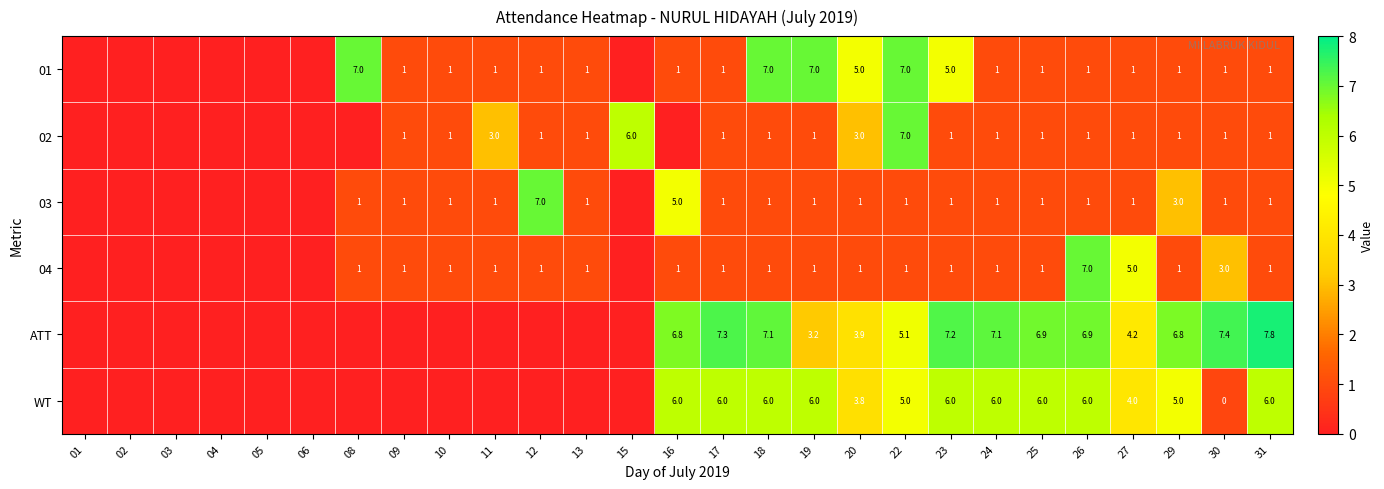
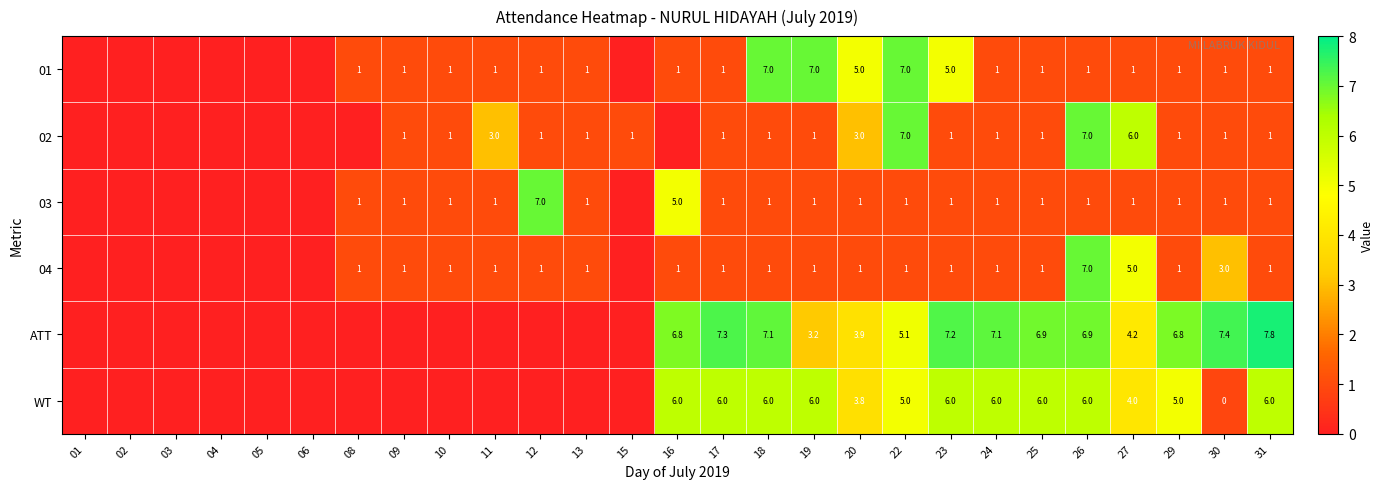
  {
    "01": {
-     "08": 7.0,
+     "08": 1,
      "09": 1,
      "10": 1,
      "11": 1,
      "12": 1,
      "13": 1,
      "16": 1,
      "17": 1,
      "18": 7.0,
      "19": 7.0,
      "20": 5.0,
      "22": 7.0,
      "23": 5.0,
      "24": 1,
      "25": 1,
      "26": 1,
      "27": 1,
      "29": 1,
      "31": 1
    },
    "02": {
      "09": 1,
      "10": 1,
      "11": 3.0,
      "12": 1,
      "13": 1,
-     "15": 6.0,
+     "15": 1,
      "17": 1,
      "18": 1,
      "19": 1,
      "20": 3.0,
      "22": 7.0,
      "23": 1,
      "24": 1,
      "25": 1,
-     "26": 1,
-     "27": 1,
+     "26": 7.0,
+     "27": 6.0,
      "29": 1,
      "30": 1,
      "31": 1
    },
    "03": {
      "08": 1,
      "09": 1,
      "10": 1,
      "11": 1,
      "12": 7.0,
      "13": 1,
      "16": 5.0,
      "17": 1,
      "18": 1,
      "19": 1,
      "20": 1,
      "22": 1,
      "23": 1,
      "24": 1,
      "25": 1,
      "26": 1,
      "27": 1,
-     "29": 3.0,
+     "29": 1,
      "30": 1,
      "31": 1
    },
    "04": {
      "08": 1,
      "09": 1,
      "10": 1,
      "11": 1,
      "12": 1,
      "13": 1,
      "16": 1,
      "17": 1,
      "18": 1,
      "19": 1,
      "20": 1,
      "22": 1,
      "23": 1,
      "24": 1,
      "25": 1,
      "26": 7.0,
      "27": 5.0,
      "29": 1,
      "30": 3.0,
      "31": 1
    },
    "ATT": {
      "16": 6.8,
      "17": 7.3,
      "18": 7.1,
      "19": 3.2,
      "20": 3.9,
      "22": 5.1,
      "23": 7.2,
      "24": 7.1,
      "25": 6.9,
      "26": 6.9,
      "27": 4.2,
      "29": 6.8,
      "30": 7.4,
      "31": 7.8
    },
    "WT": {
      "16": 6.0,
      "17": 6.0,
      "18": 6.0,
      "19": 6.0,
      "20": 3.8,
      "22": 5.0,
      "23": 6.0,
      "24": 6.0,
      "25": 6.0,
      "26": 6.0,
      "27": 4.0,
      "29": 5.0,
      "30": 0,
      "31": 6.0
    }
  }
